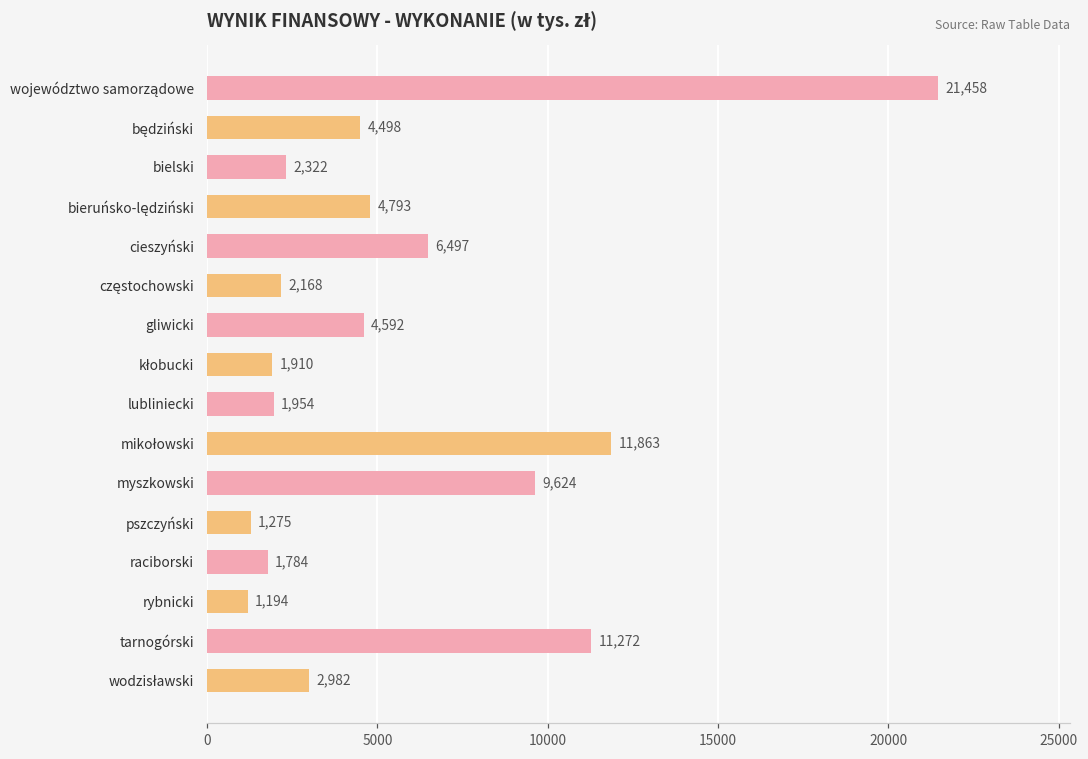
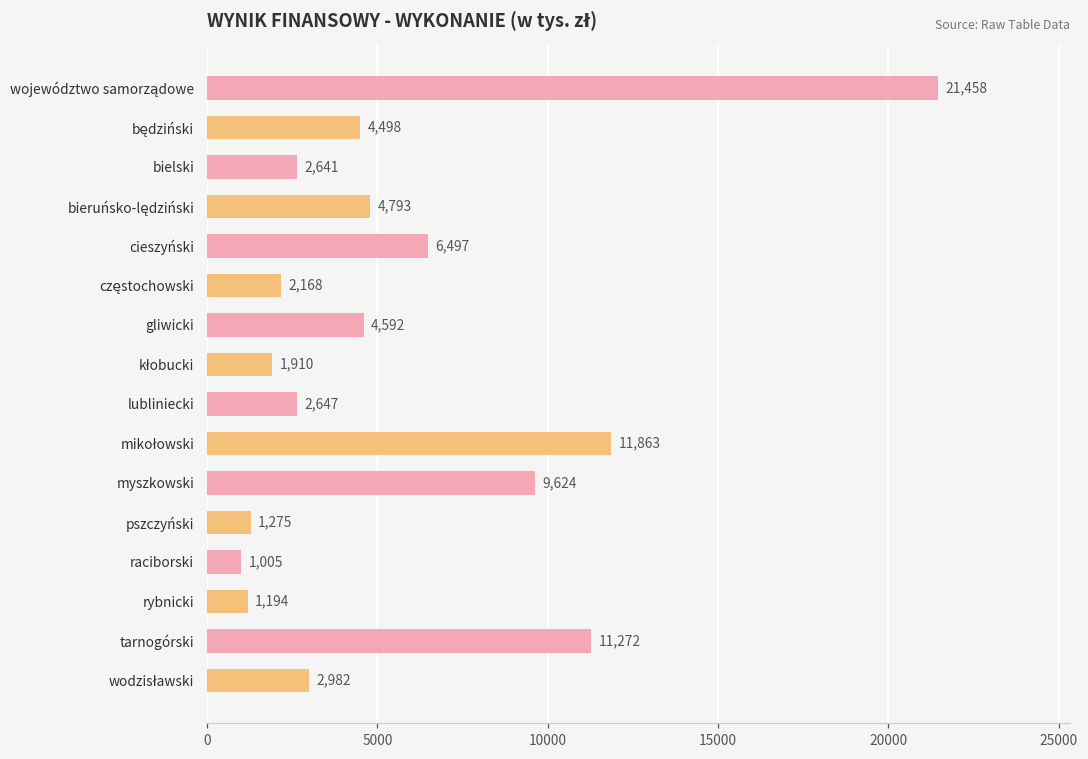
  {
    "województwo samorządowe": "21,458",
    "będziński": "4,498",
-   "bielski": "2,322",
+   "bielski": "2,641",
    "bieruńsko-lędziński": "4,793",
    "cieszyński": "6,497",
    "częstochowski": "2,168",
    "gliwicki": "4,592",
    "kłobucki": "1,910",
-   "lubliniecki": "1,954",
+   "lubliniecki": "2,647",
    "mikołowski": "11,863",
    "myszkowski": "9,624",
    "pszczyński": "1,275",
-   "raciborski": "1,784",
+   "raciborski": "1,005",
    "rybnicki": "1,194",
    "tarnogórski": "11,272",
    "wodzisławski": "2,982"
  }
